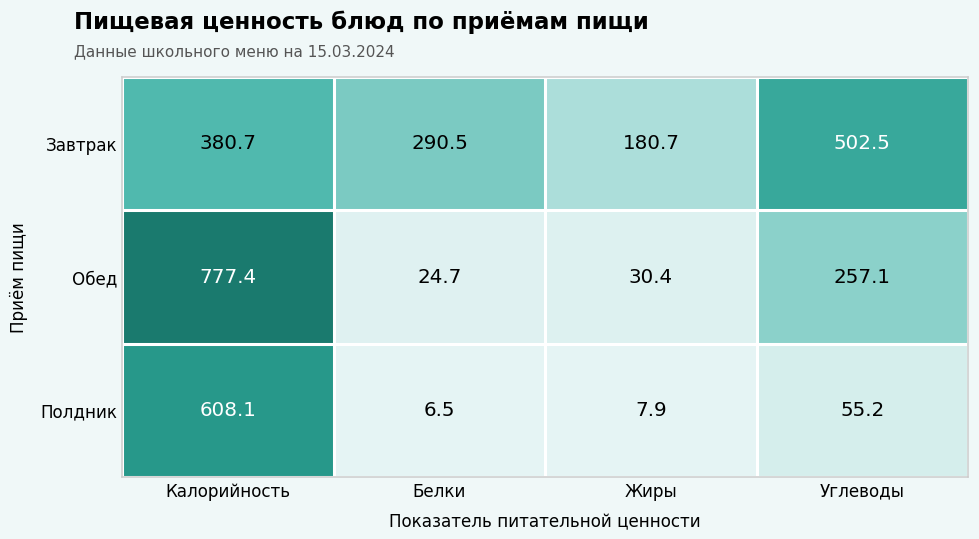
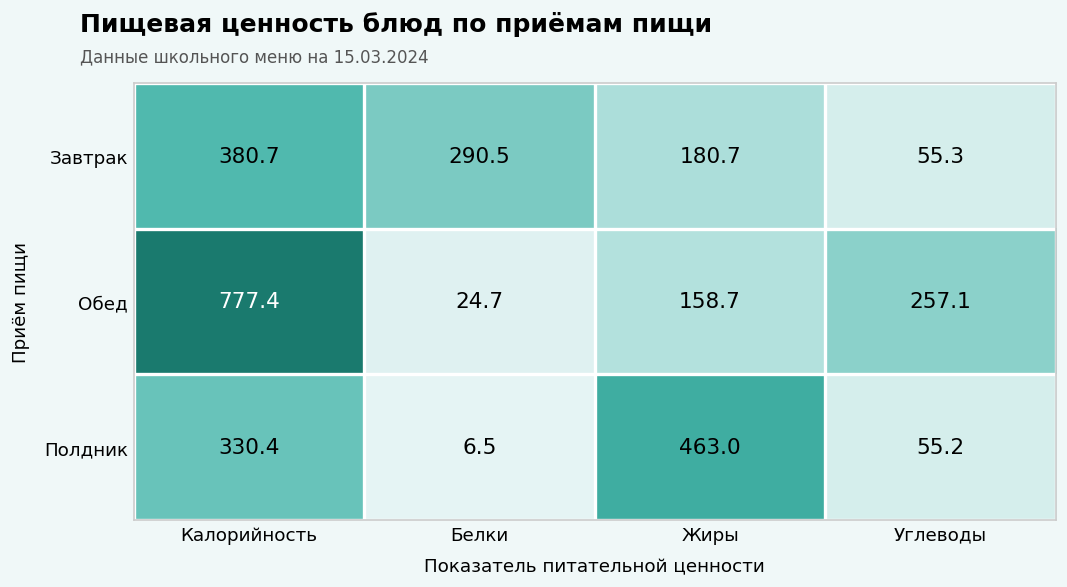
  {
    "Завтрак": {
      "Калорийность": 380.7,
      "Белки": 290.5,
      "Жиры": 180.7,
-     "Углеводы": 502.5
+     "Углеводы": 55.3
    },
    "Обед": {
      "Калорийность": 777.4,
      "Белки": 24.7,
-     "Жиры": 30.4,
+     "Жиры": 158.7,
      "Углеводы": 257.1
    },
    "Полдник": {
-     "Калорийность": 608.1,
+     "Калорийность": 330.4,
      "Белки": 6.5,
-     "Жиры": 7.9,
+     "Жиры": 463.0,
      "Углеводы": 55.2
    }
  }
